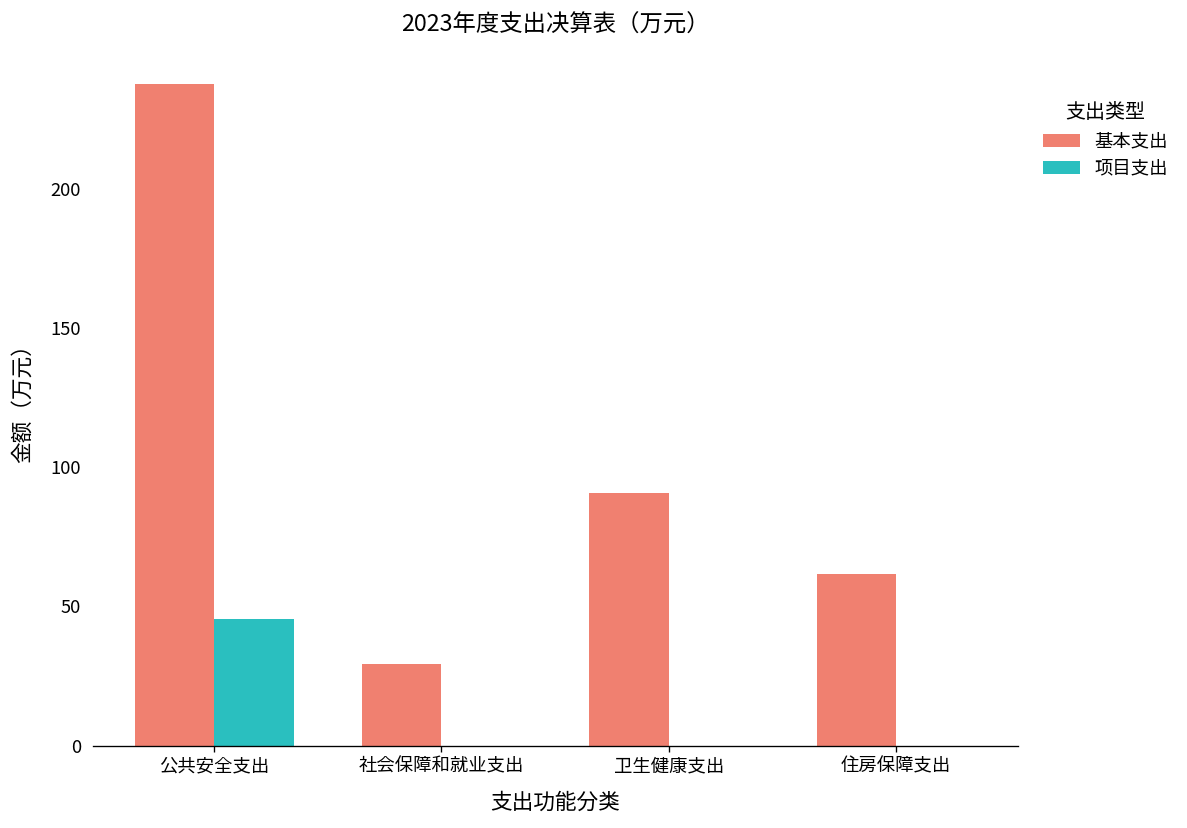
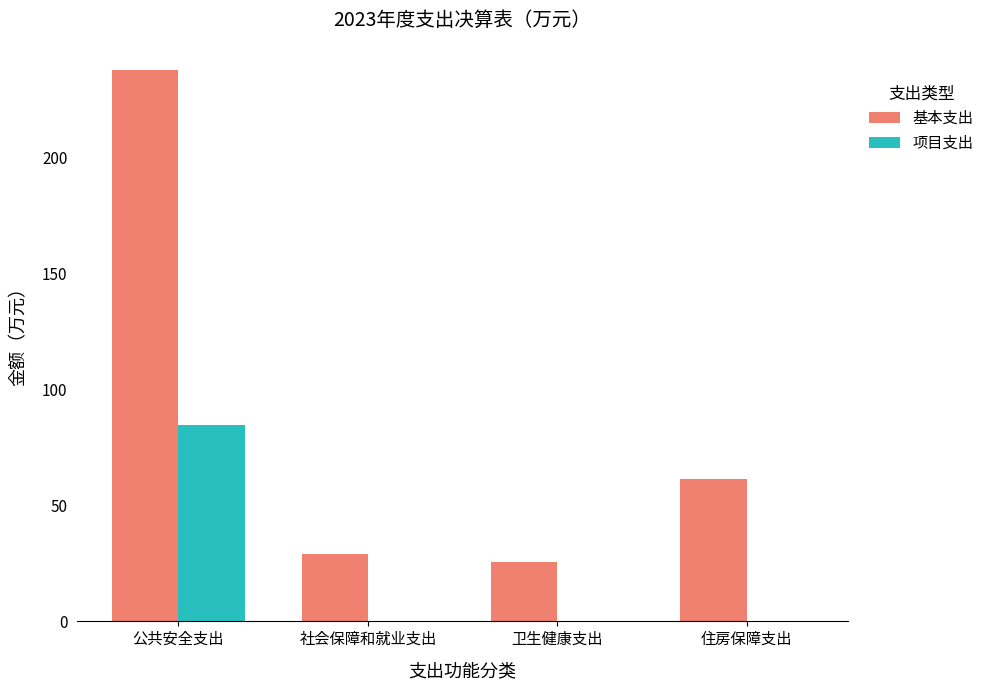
  {
    "基本支出": {
      "公共安全支出": 238,
      "社会保障和就业支出": 29,
-     "卫生健康支出": 91,
+     "卫生健康支出": 25,
      "住房保障支出": 62
    },
    "项目支出": {
-     "公共安全支出": 45,
+     "公共安全支出": 85,
      "社会保障和就业支出": 0,
      "卫生健康支出": 0,
      "住房保障支出": 0
    }
  }
